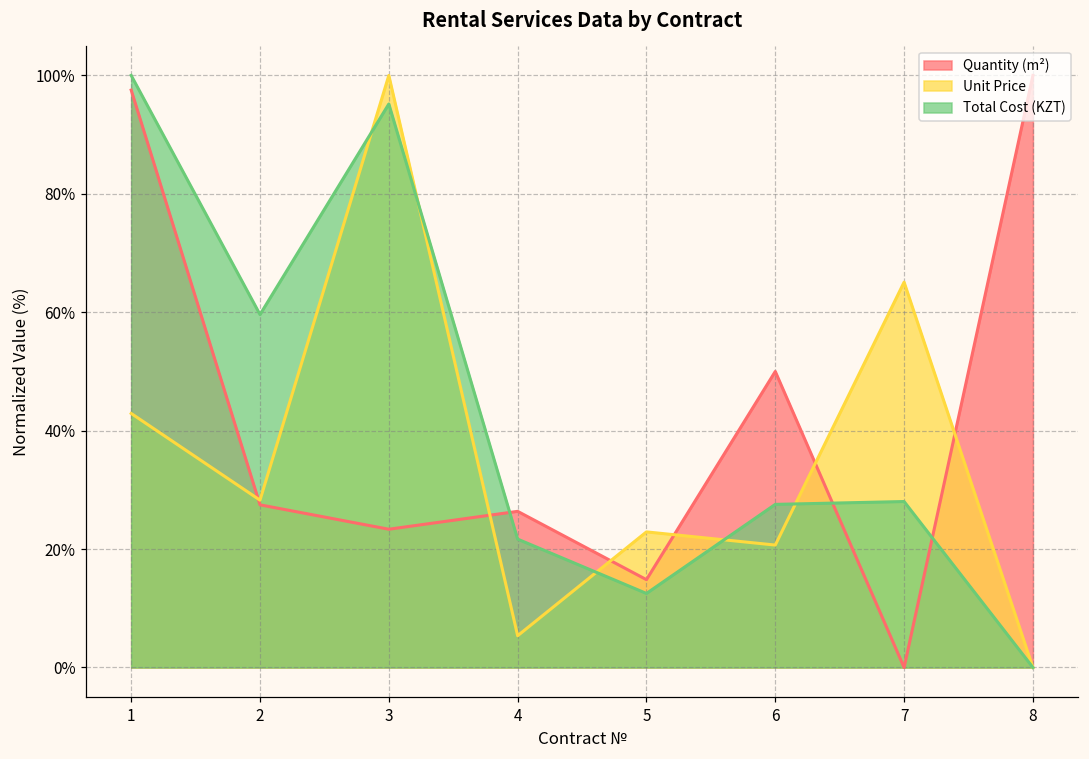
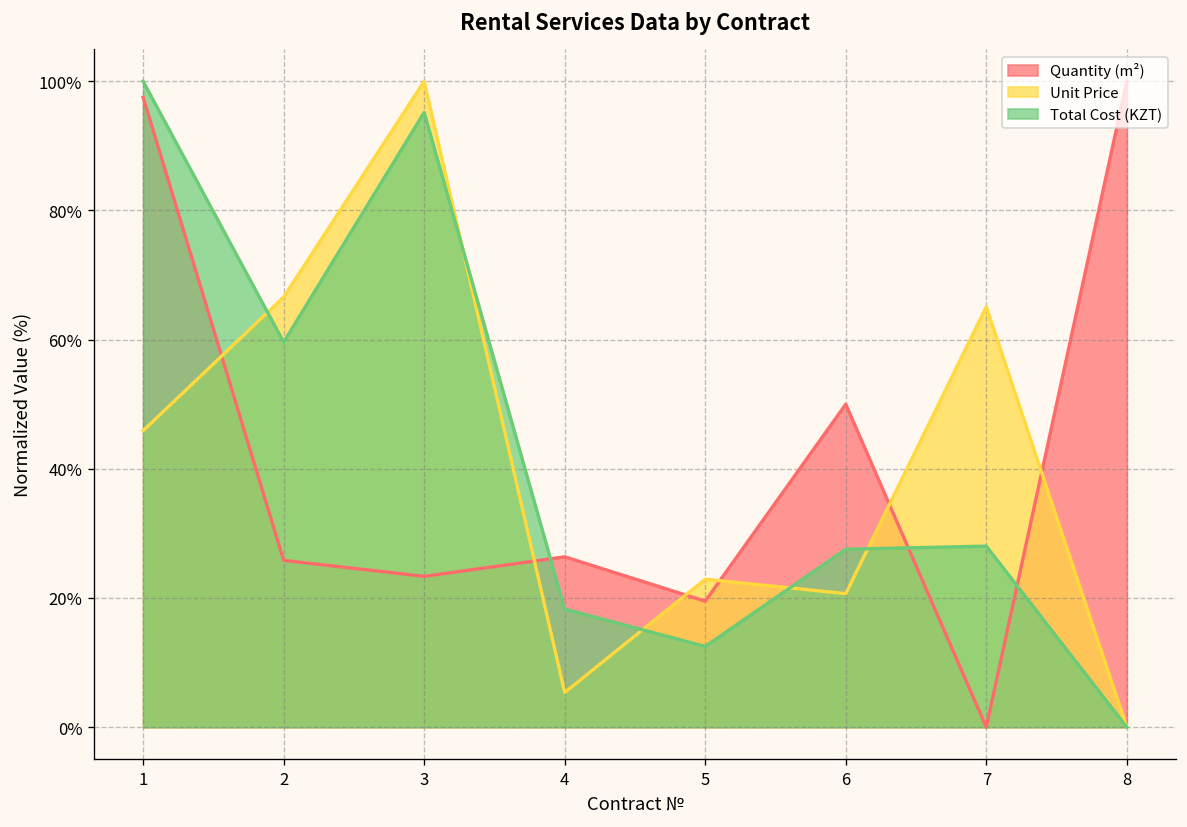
  {
    "Quantity (m²)": {
      "1": "98%",
-     "2": "27%",
+     "2": "26%",
      "3": "23%",
      "4": "26%",
-     "5": "15%",
+     "5": "20%",
      "6": "50%",
      "7": "0%"
    },
    "Unit Price": {
-     "1": "43%",
-     "2": "28%",
+     "1": "46%",
+     "2": "67%",
      "3": "100%",
      "4": "5%",
      "5": "23%",
      "6": "21%",
      "7": "65%"
    },
    "Total Cost (KZT)": {
      "1": "100%",
      "2": "60%",
      "3": "95%",
-     "4": "22%",
+     "4": "18%",
      "5": "13%",
      "6": "28%",
      "7": "28%"
    }
  }
